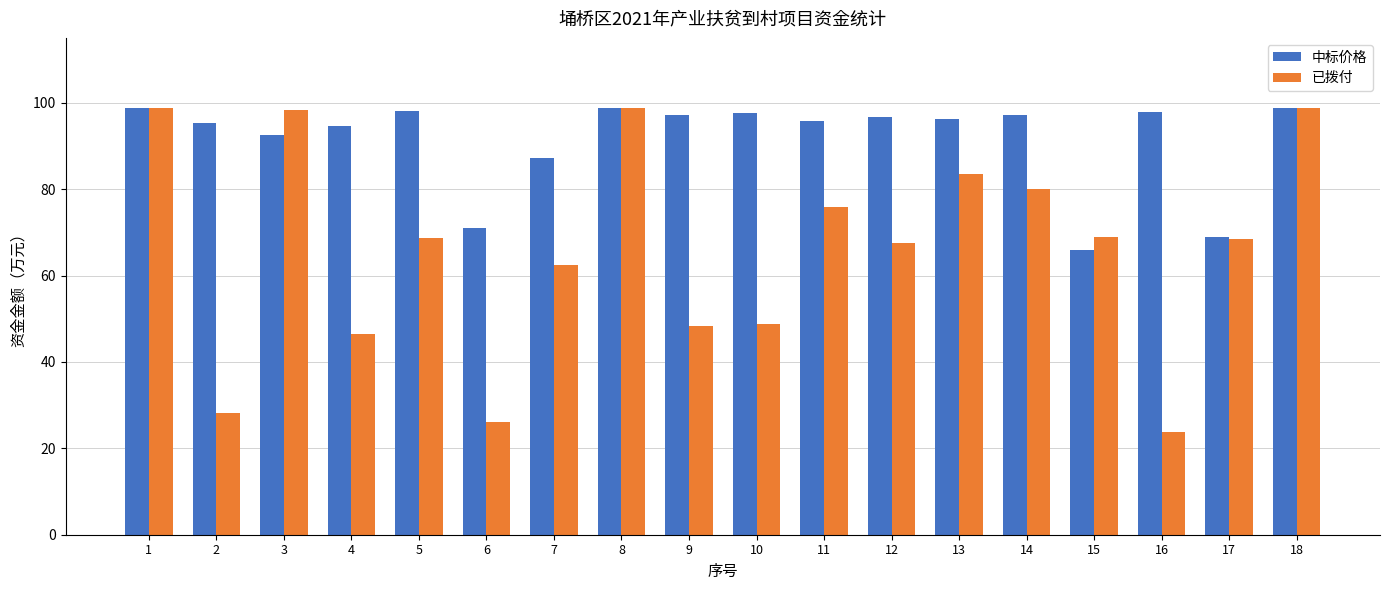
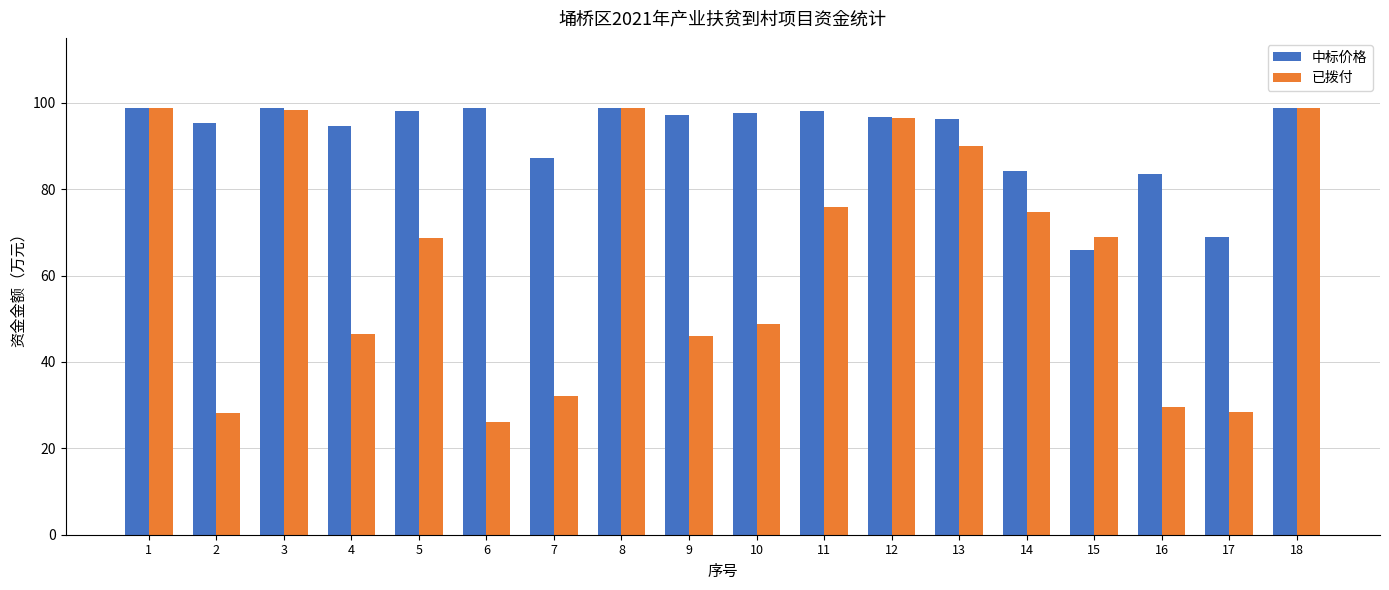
  {
    "中标价格": {
      "1": 99,
      "2": 95,
-     "3": 93,
+     "3": 99,
      "4": 95,
      "5": 98,
-     "6": 71,
+     "6": 99,
      "7": 87,
      "8": 99,
      "9": 97,
      "10": 98,
-     "11": 96,
+     "11": 98,
      "12": 97,
      "13": 96,
-     "14": 97,
+     "14": 84,
      "15": 66,
-     "16": 98,
+     "16": 83,
      "17": 69,
      "18": 99
    },
    "已拨付": {
      "1": 99,
      "2": 28,
      "3": 98,
      "4": 46,
      "5": 69,
      "6": 26,
-     "7": 62,
+     "7": 32,
      "8": 99,
-     "9": 48,
+     "9": 46,
      "10": 49,
      "11": 76,
-     "12": 68,
-     "13": 84,
-     "14": 80,
+     "12": 96,
+     "13": 90,
+     "14": 75,
      "15": 69,
-     "16": 24,
-     "17": 68,
+     "16": 30,
+     "17": 28,
      "18": 99
    }
  }
